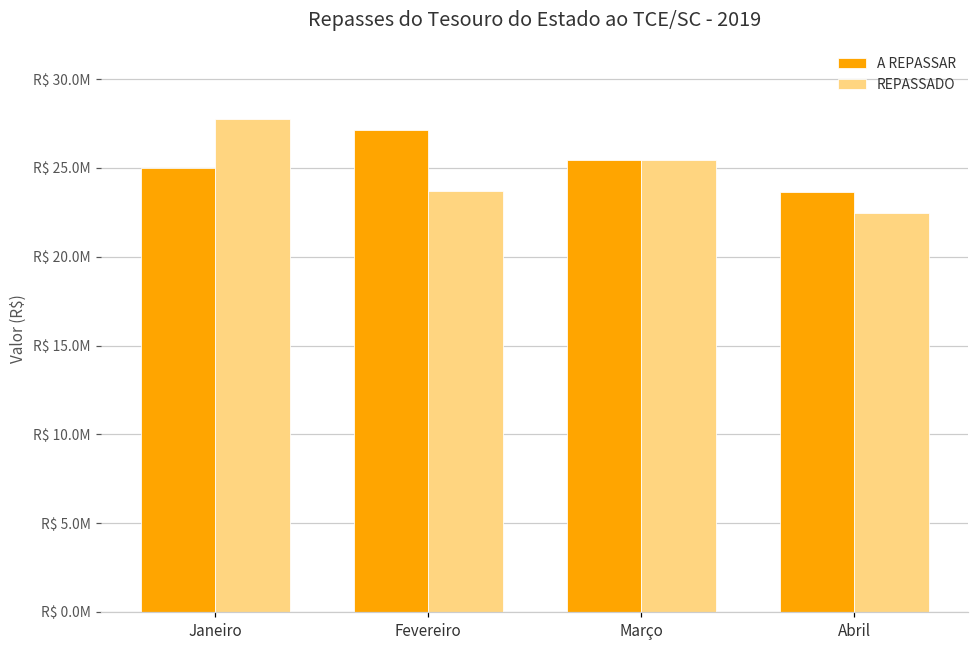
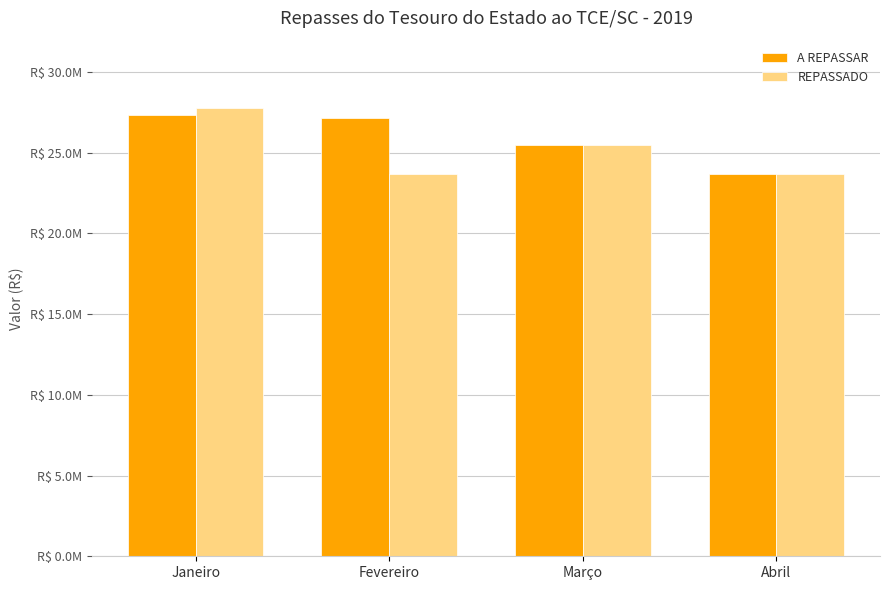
  {
    "A REPASSAR": {
-     "Janeiro": "R$ 25000000",
+     "Janeiro": "R$ 27300000",
      "Fevereiro": "R$ 27200000",
      "Março": "R$ 25500000",
      "Abril": "R$ 23700000"
    },
    "REPASSADO": {
      "Janeiro": "R$ 27800000",
      "Fevereiro": "R$ 23700000",
      "Março": "R$ 25500000",
-     "Abril": "R$ 22400000"
+     "Abril": "R$ 23700000"
    }
  }
